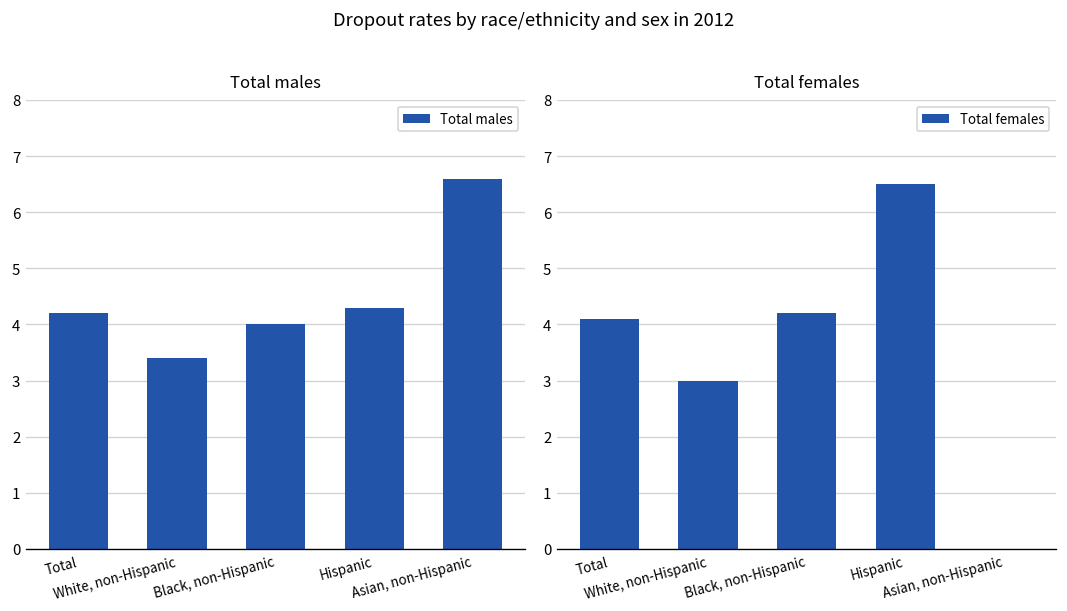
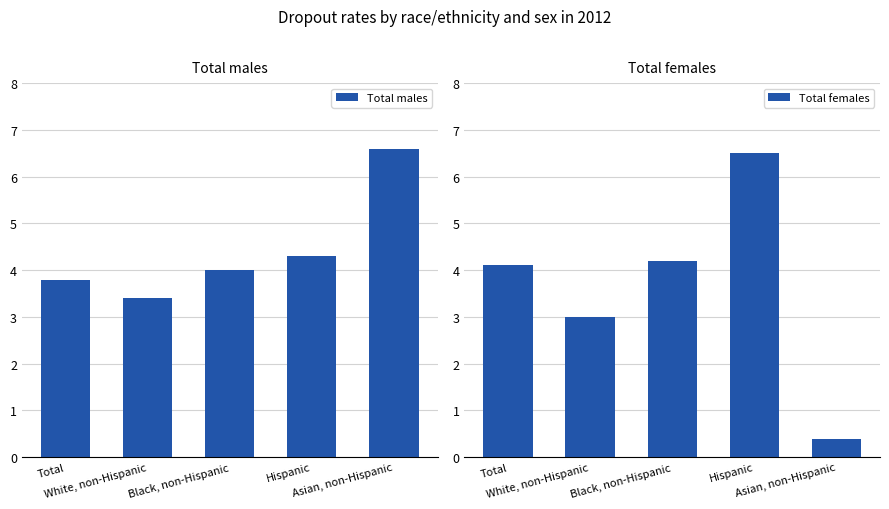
  {
    "Total males": {
-     "Total": 4.2,
+     "Total": 3.8,
      "White, non-Hispanic": 3.4,
      "Black, non-Hispanic": 4.0,
      "Hispanic": 4.3,
      "Asian, non-Hispanic": 6.6
    },
    "Total females": {
      "Total": 4.1,
      "White, non-Hispanic": 3.0,
      "Black, non-Hispanic": 4.2,
      "Hispanic": 6.5,
-     "Asian, non-Hispanic": 0.0
+     "Asian, non-Hispanic": 0.4
    }
  }
